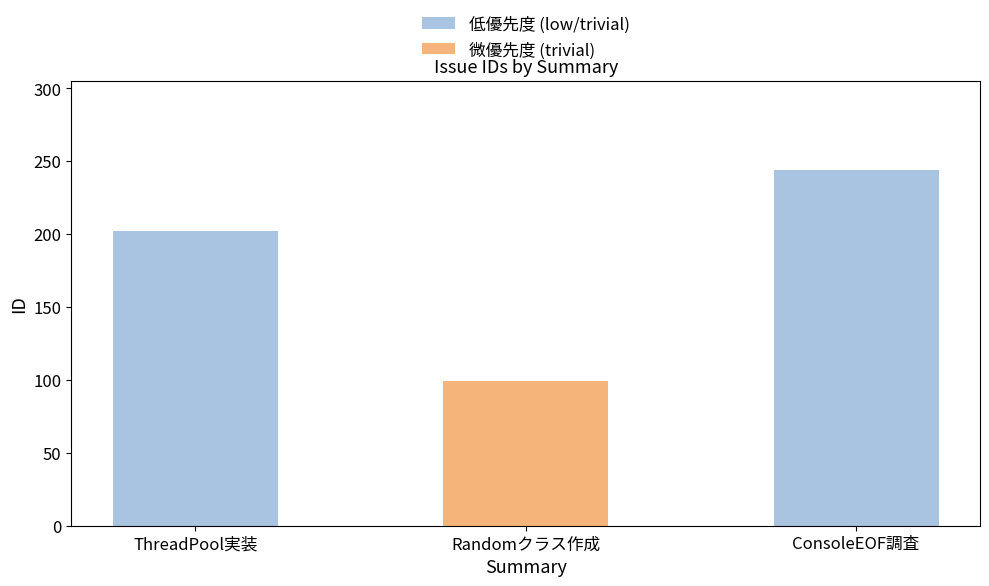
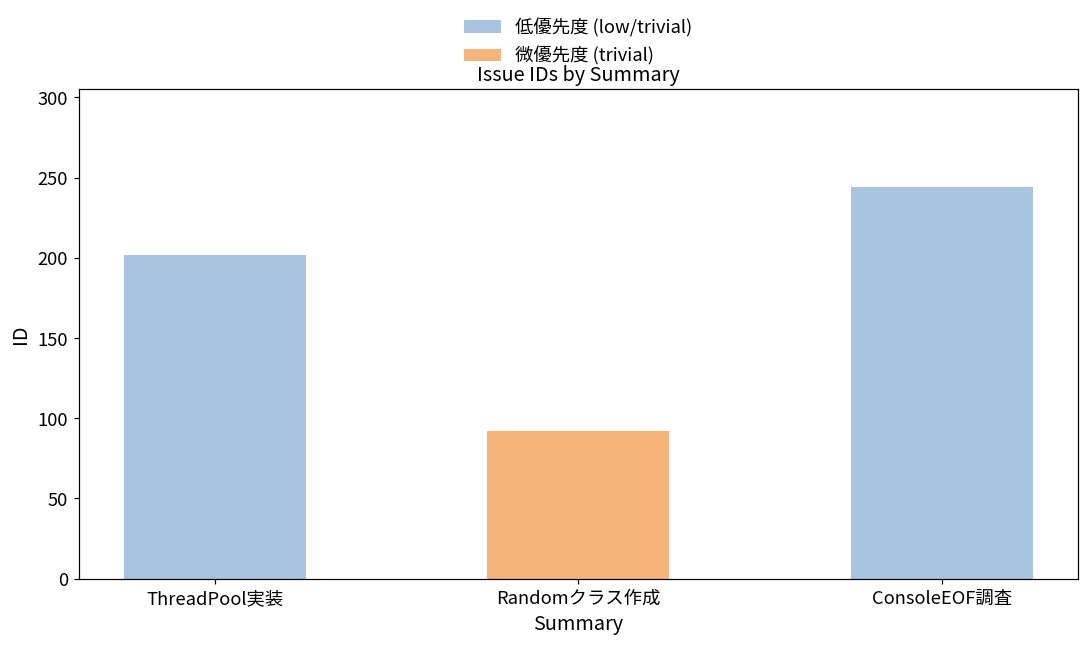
  {
    "ThreadPool実装": 202,
-   "Randomクラス作成": 99,
+   "Randomクラス作成": 92,
    "ConsoleEOF調査": 244
  }
